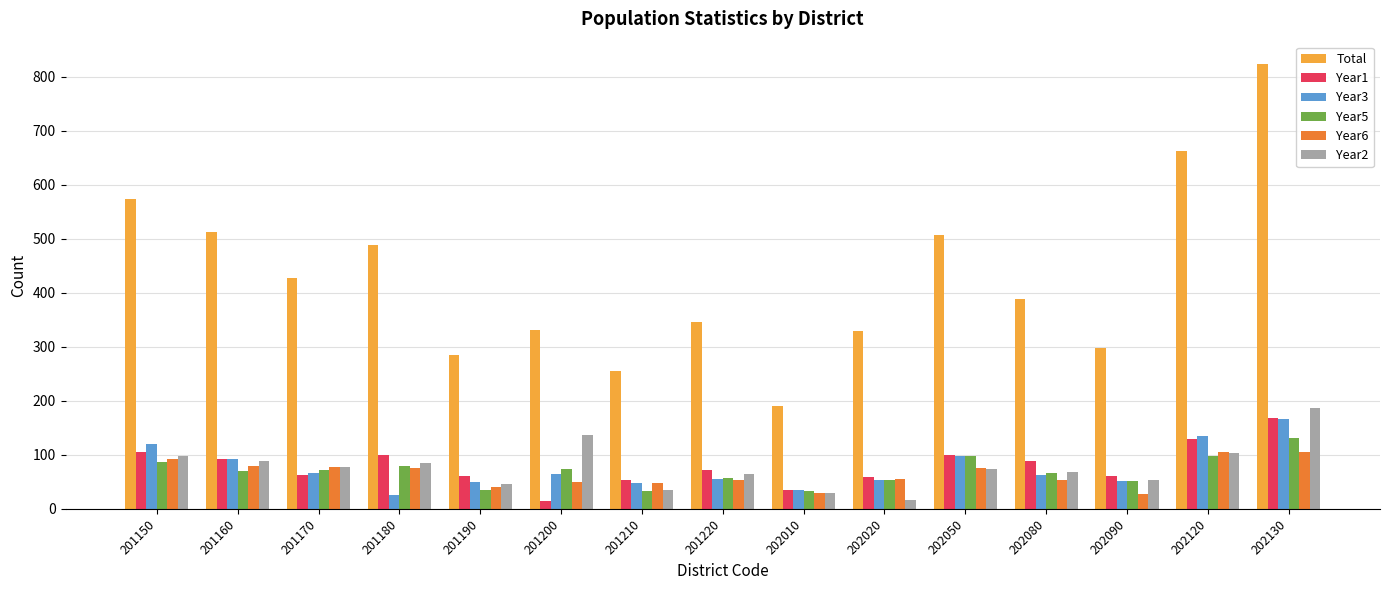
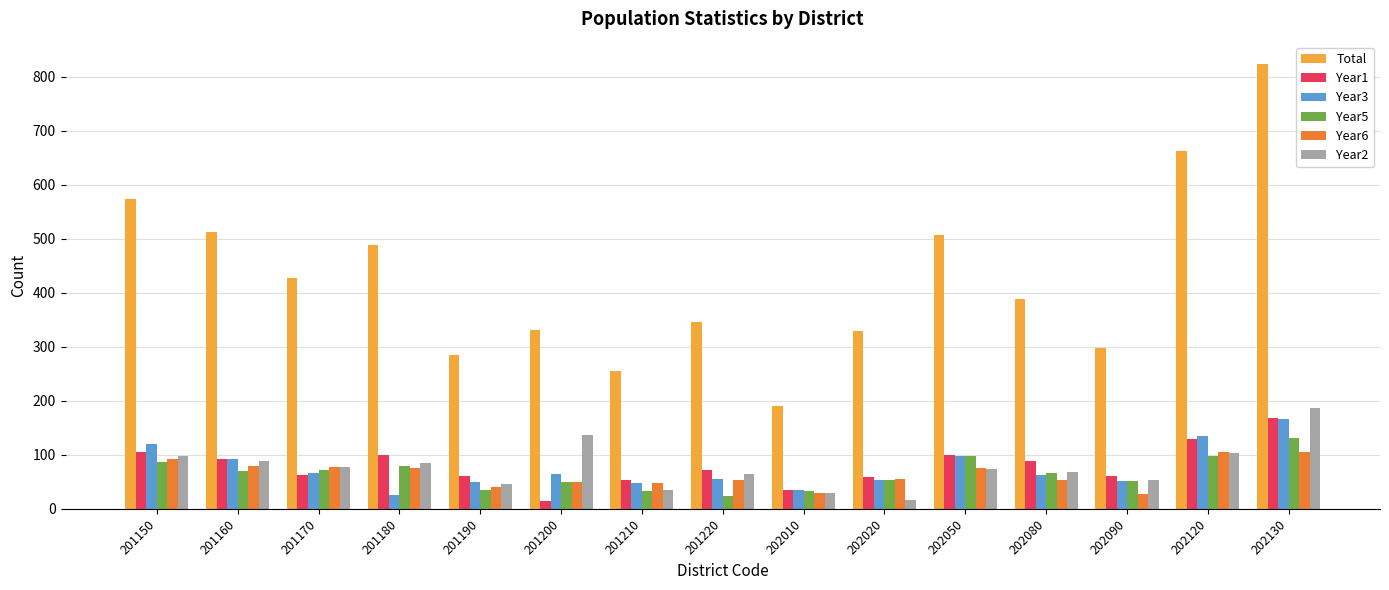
  {
    "Year1": {
      "201150": 110,
      "201160": 90,
      "201170": 60,
      "201180": 100,
      "201190": 60,
      "201200": 20,
      "201210": 50,
      "201220": 70,
      "202010": 40,
      "202020": 60,
      "202050": 100,
      "202080": 90,
      "202090": 60,
      "202120": 130,
      "202130": 170
    },
    "Year3": {
      "201150": 120,
      "201160": 90,
      "201170": 70,
      "201180": 30,
      "201190": 50,
      "201200": 60,
      "201210": 50,
      "201220": 60,
      "202010": 40,
      "202020": 50,
      "202050": 100,
      "202080": 60,
      "202090": 50,
      "202120": 140,
      "202130": 170
    },
    "Year5": {
      "201150": 90,
      "201160": 70,
      "201170": 70,
      "201180": 80,
      "201190": 40,
-     "201200": 70,
+     "201200": 50,
      "201210": 30,
-     "201220": 60,
+     "201220": 20,
      "202010": 30,
      "202020": 50,
      "202050": 100,
      "202080": 70,
      "202090": 50,
      "202120": 100,
      "202130": 130
    },
    "Year2": {
      "201150": 100,
      "201160": 90,
      "201170": 80,
      "201180": 90,
      "201190": 50,
      "201200": 140,
      "201210": 30,
      "201220": 60,
      "202010": 30,
      "202020": 20,
      "202050": 70,
      "202080": 70,
      "202090": 50,
      "202120": 100,
      "202130": 190
    }
  }
